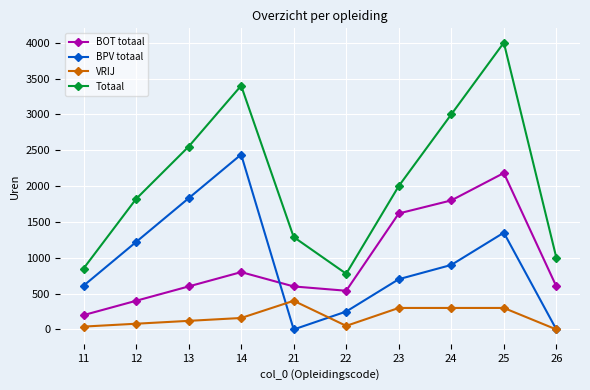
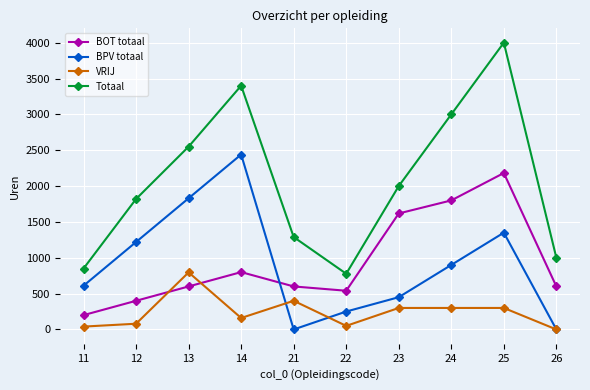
  {
    "BOT totaal": {
      "11": 200,
      "12": 400,
      "13": 600,
      "14": 800,
      "21": 600,
      "22": 500,
      "23": 1600,
      "24": 1800,
      "25": 2200,
      "26": 600
    },
    "BPV totaal": {
      "11": 600,
      "12": 1200,
      "13": 1800,
      "14": 2400,
      "21": 0,
      "22": 300,
-     "23": 700,
+     "23": 500,
      "24": 900,
      "25": 1400
    },
    "VRIJ": {
      "11": 0,
      "12": 100,
-     "13": 100,
+     "13": 800,
      "14": 200,
      "21": 400,
      "22": 100,
      "23": 300,
      "24": 300,
      "25": 300
    },
    "Totaal": {
      "11": 900,
      "12": 1800,
      "13": 2600,
      "14": 3400,
      "21": 1300,
      "22": 800,
      "23": 2000,
      "24": 3000,
      "25": 4000,
      "26": 1000
    }
  }
